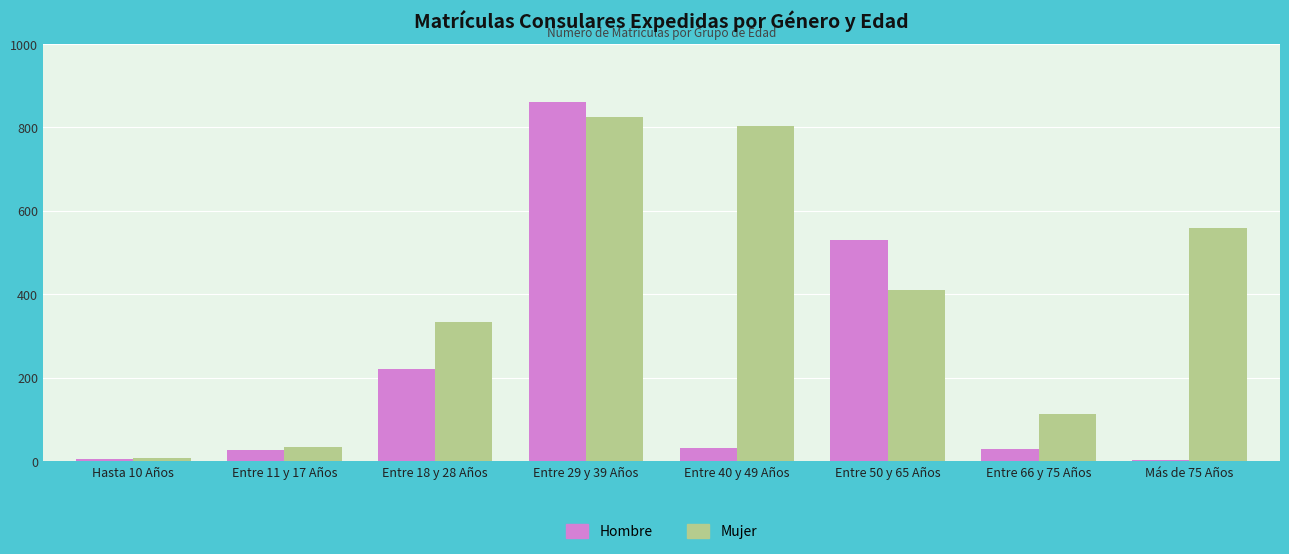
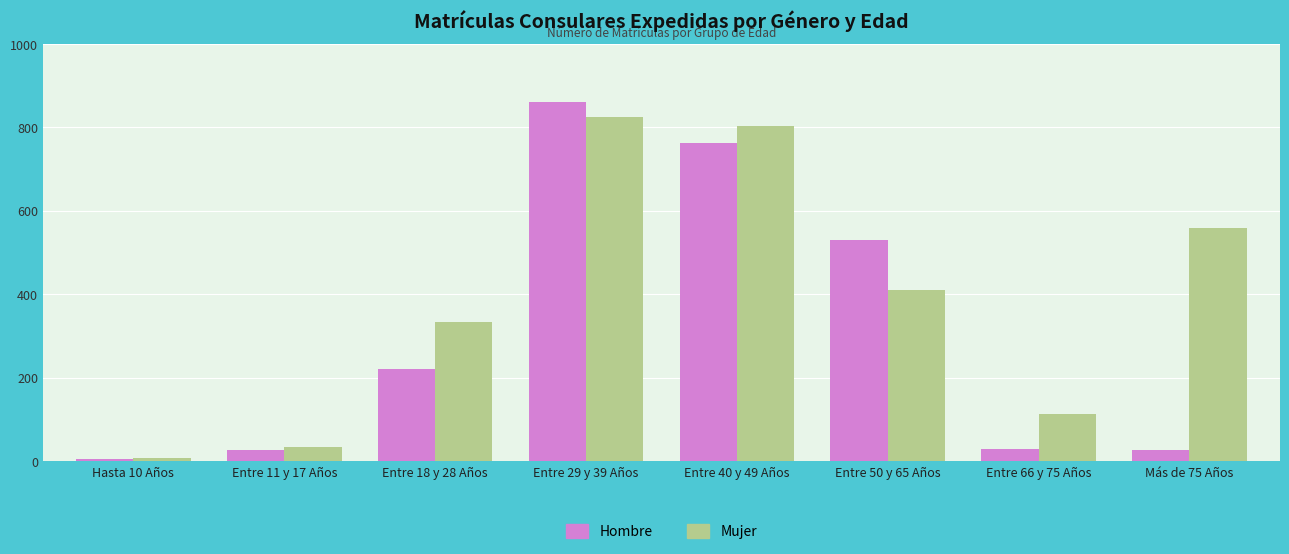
  {
    "Hombre": {
      "Entre 11 y 17 Años": 30,
      "Entre 18 y 28 Años": 220,
      "Entre 29 y 39 Años": 860,
-     "Entre 40 y 49 Años": 30,
+     "Entre 40 y 49 Años": 760,
      "Entre 50 y 65 Años": 530,
      "Entre 66 y 75 Años": 30,
-     "Más de 75 Años": 0
+     "Más de 75 Años": 30
    },
    "Mujer": {
      "Hasta 10 Años": 10,
      "Entre 11 y 17 Años": 30,
      "Entre 18 y 28 Años": 330,
      "Entre 29 y 39 Años": 830,
      "Entre 40 y 49 Años": 800,
      "Entre 50 y 65 Años": 410,
      "Entre 66 y 75 Años": 110,
      "Más de 75 Años": 560
    }
  }
